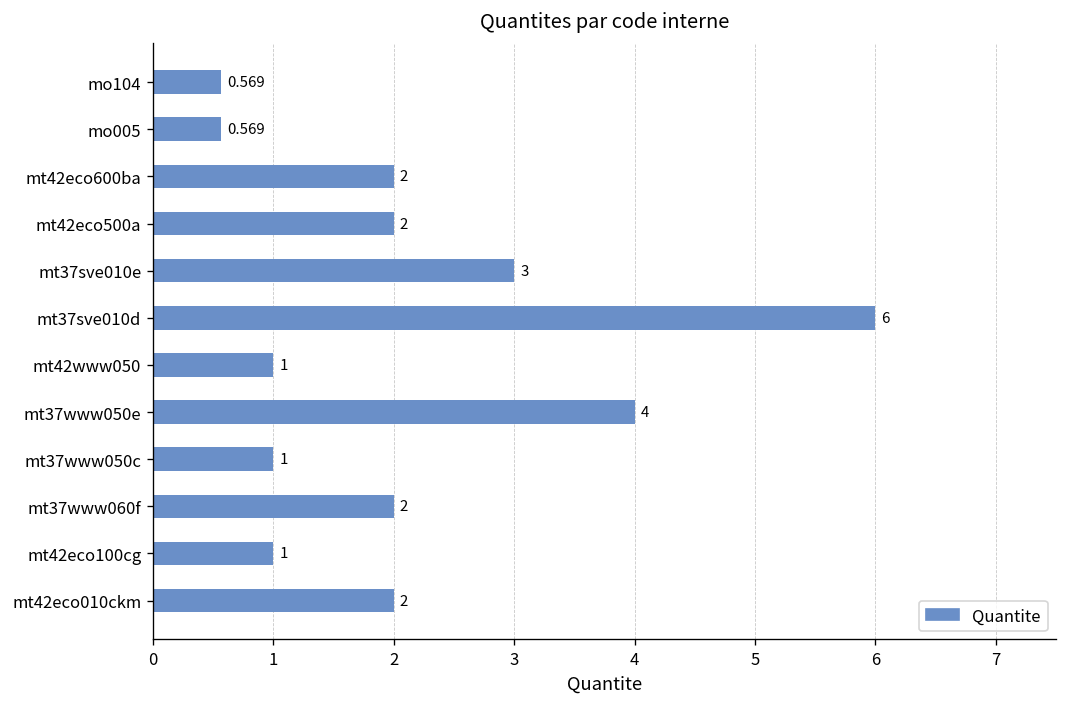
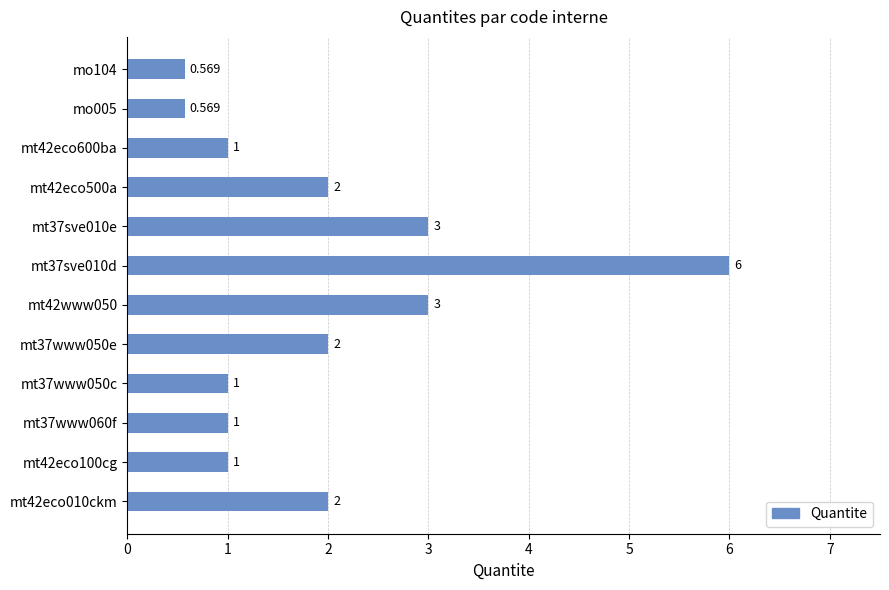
  {
    "mo104": 0.569,
    "mo005": 0.569,
-   "mt42eco600ba": 2,
+   "mt42eco600ba": 1,
    "mt42eco500a": 2,
    "mt37sve010e": 3,
    "mt37sve010d": 6,
-   "mt42www050": 1,
-   "mt37www050e": 4,
+   "mt42www050": 3,
+   "mt37www050e": 2,
    "mt37www050c": 1,
-   "mt37www060f": 2,
+   "mt37www060f": 1,
    "mt42eco100cg": 1,
    "mt42eco010ckm": 2
  }
